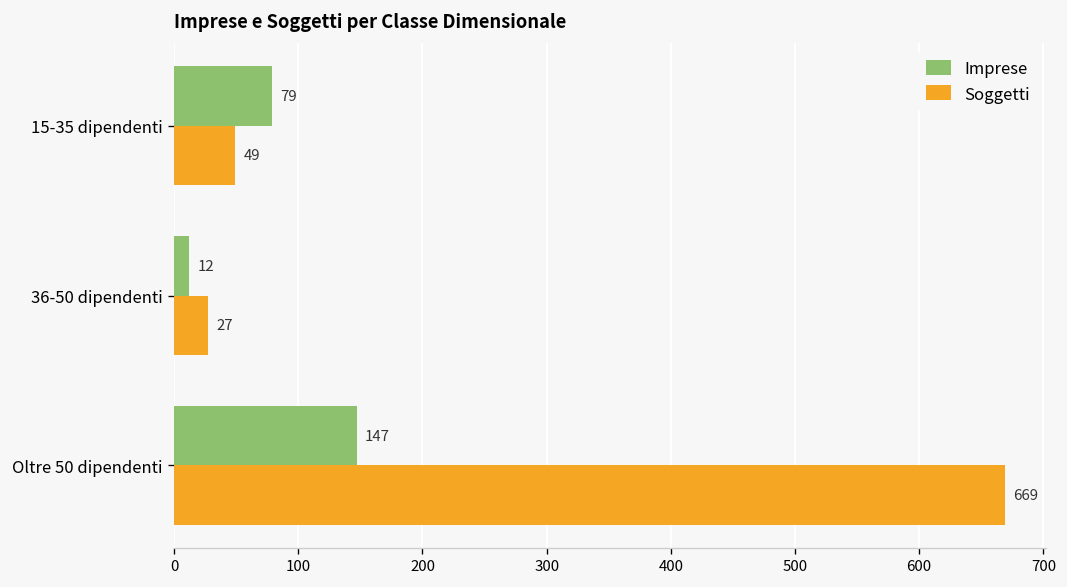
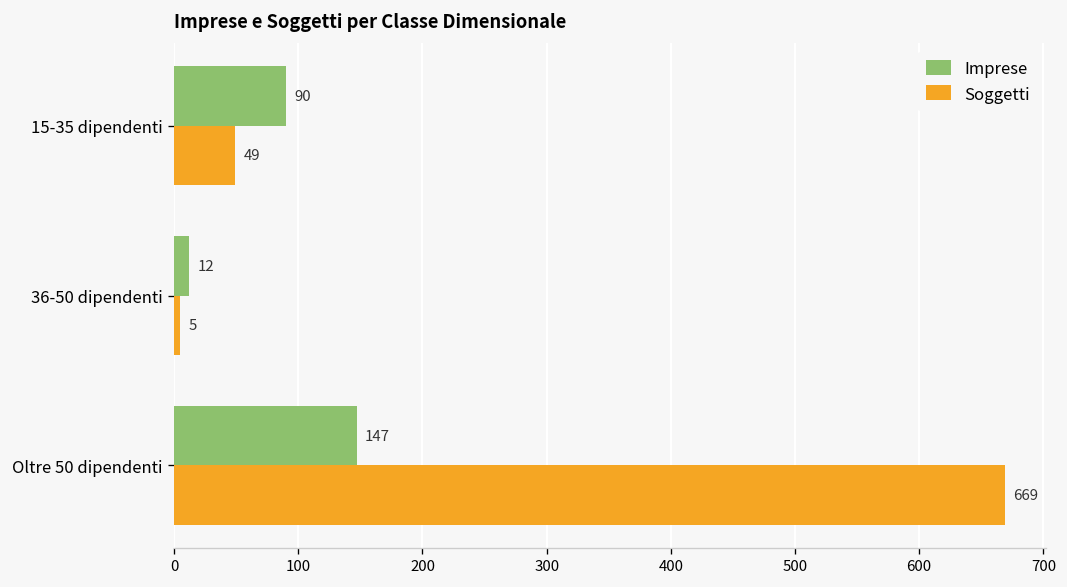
  {
    "Imprese": {
-     "15-35 dipendenti": 79,
+     "15-35 dipendenti": 90,
      "36-50 dipendenti": 12,
      "Oltre 50 dipendenti": 147
    },
    "Soggetti": {
      "15-35 dipendenti": 49,
-     "36-50 dipendenti": 27,
+     "36-50 dipendenti": 5,
      "Oltre 50 dipendenti": 669
    }
  }
